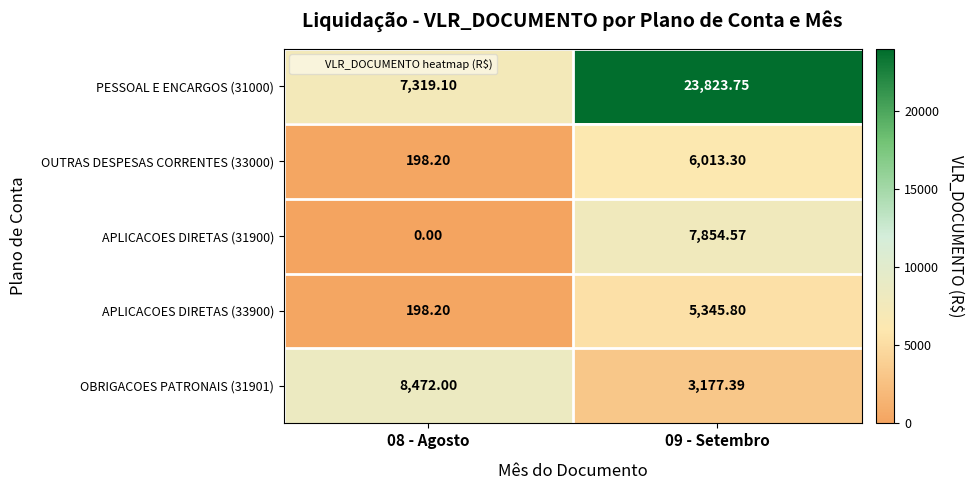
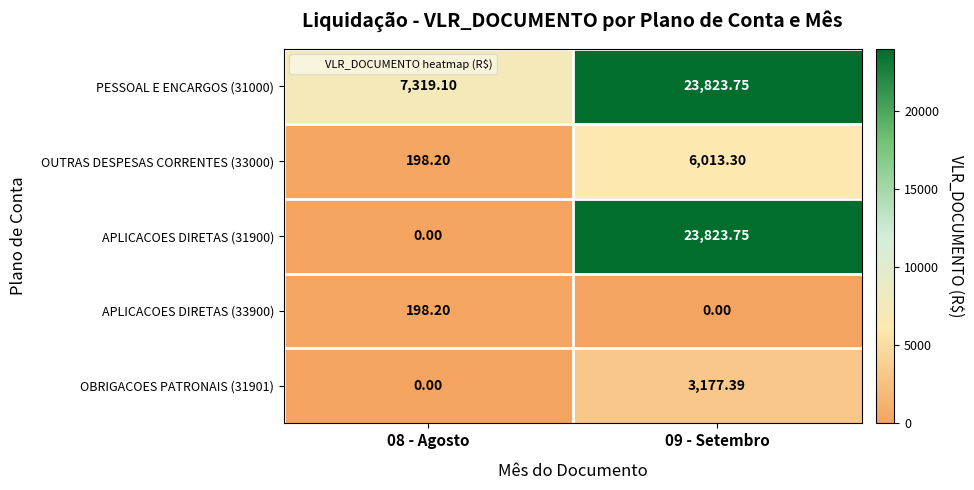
  {
    "PESSOAL E ENCARGOS (31000)": {
      "08 - Agosto": "7,319.10",
      "09 - Setembro": "23,823.75"
    },
    "OUTRAS DESPESAS CORRENTES (33000)": {
      "08 - Agosto": "198.20",
      "09 - Setembro": "6,013.30"
    },
    "APLICACOES DIRETAS (31900)": {
      "08 - Agosto": "0.00",
-     "09 - Setembro": "7,854.57"
+     "09 - Setembro": "23,823.75"
    },
    "APLICACOES DIRETAS (33900)": {
      "08 - Agosto": "198.20",
-     "09 - Setembro": "5,345.80"
+     "09 - Setembro": "0.00"
    },
    "OBRIGACOES PATRONAIS (31901)": {
-     "08 - Agosto": "8,472.00",
+     "08 - Agosto": "0.00",
      "09 - Setembro": "3,177.39"
    }
  }
